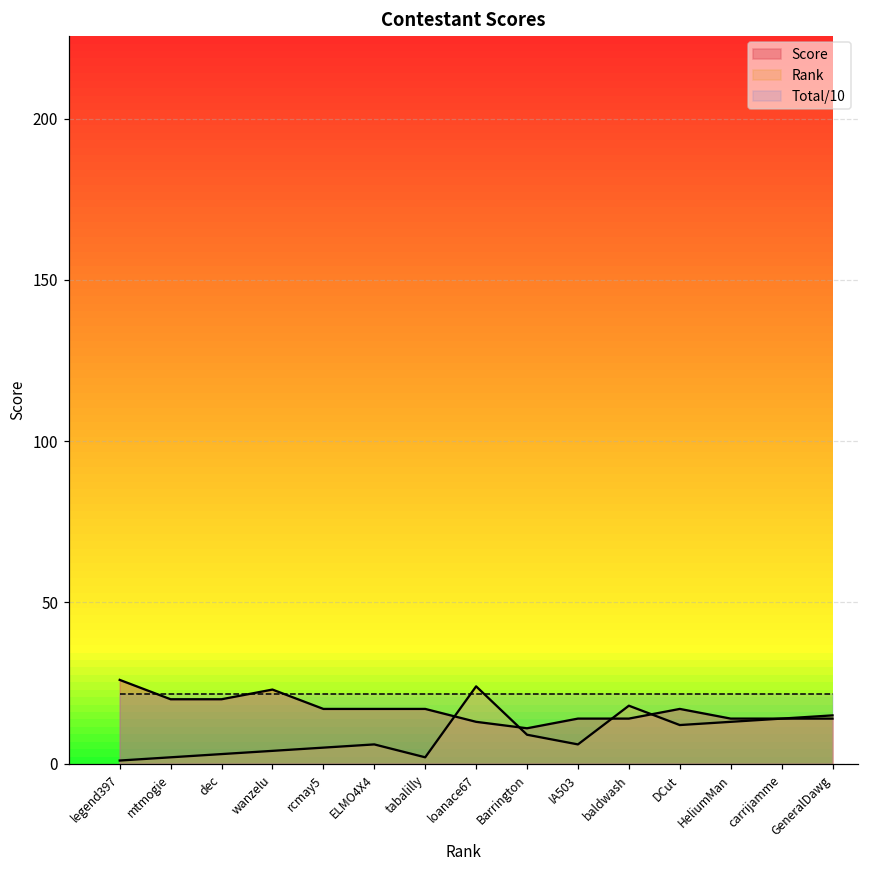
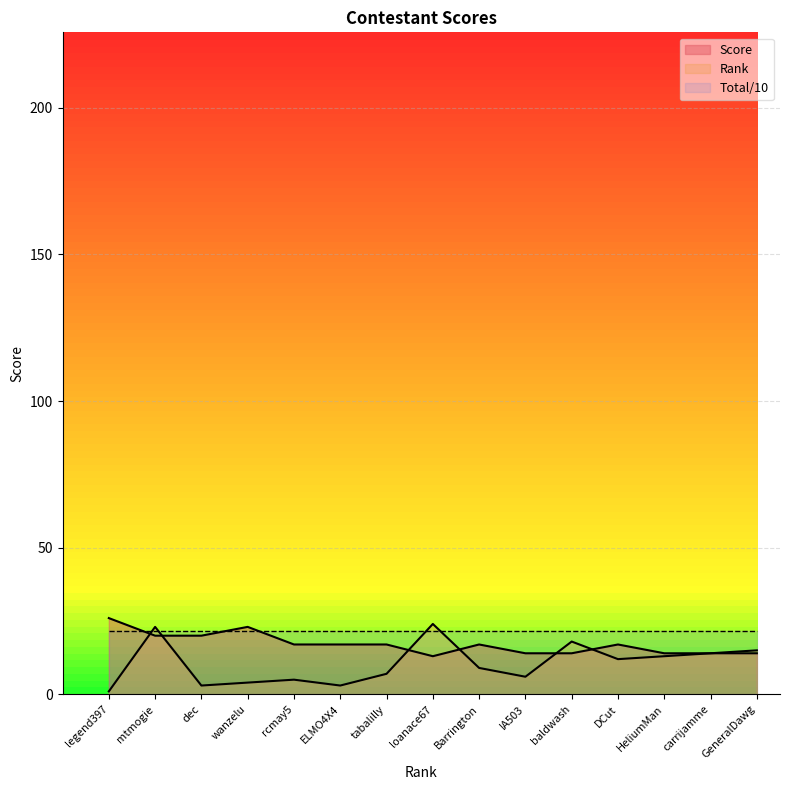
  {
    "Score": {
      "legend397": 26,
      "mtmogie": 20,
      "dec": 20,
      "wanzelu": 23,
      "rcmay5": 17,
      "ELMO4X4": 17,
      "tabalilly": 17,
      "loanace67": 13,
-     "Barrington": 11,
+     "Barrington": 17,
      "IA503": 14,
      "baldwash": 14,
      "DCut": 17,
      "HeliumMan": 14,
      "GeneralDawg": 14
    },
    "Rank": {
      "legend397": 1,
-     "mtmogie": 2,
+     "mtmogie": 23,
      "dec": 3,
      "wanzelu": 4,
      "rcmay5": 5,
-     "ELMO4X4": 6,
-     "tabalilly": 2,
+     "ELMO4X4": 3,
+     "tabalilly": 7,
      "loanace67": 24,
      "Barrington": 9,
      "IA503": 6,
      "baldwash": 18,
      "DCut": 12,
      "HeliumMan": 13,
      "GeneralDawg": 15
    },
    "Total/10": {
      "legend397": 22,
      "mtmogie": 22,
      "dec": 22,
      "wanzelu": 22,
      "rcmay5": 22,
      "ELMO4X4": 22,
      "tabalilly": 22,
      "loanace67": 22,
      "Barrington": 22,
      "IA503": 22,
      "baldwash": 22,
      "DCut": 22,
      "HeliumMan": 22,
      "carrijamme": 22,
      "GeneralDawg": 22
    }
  }
